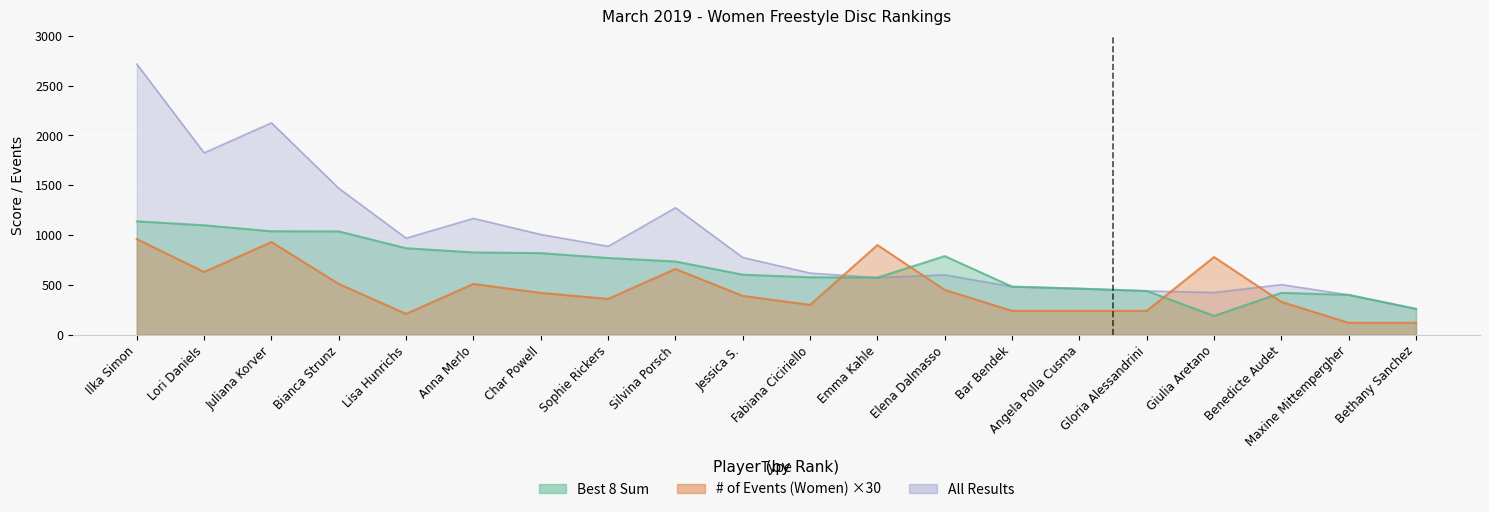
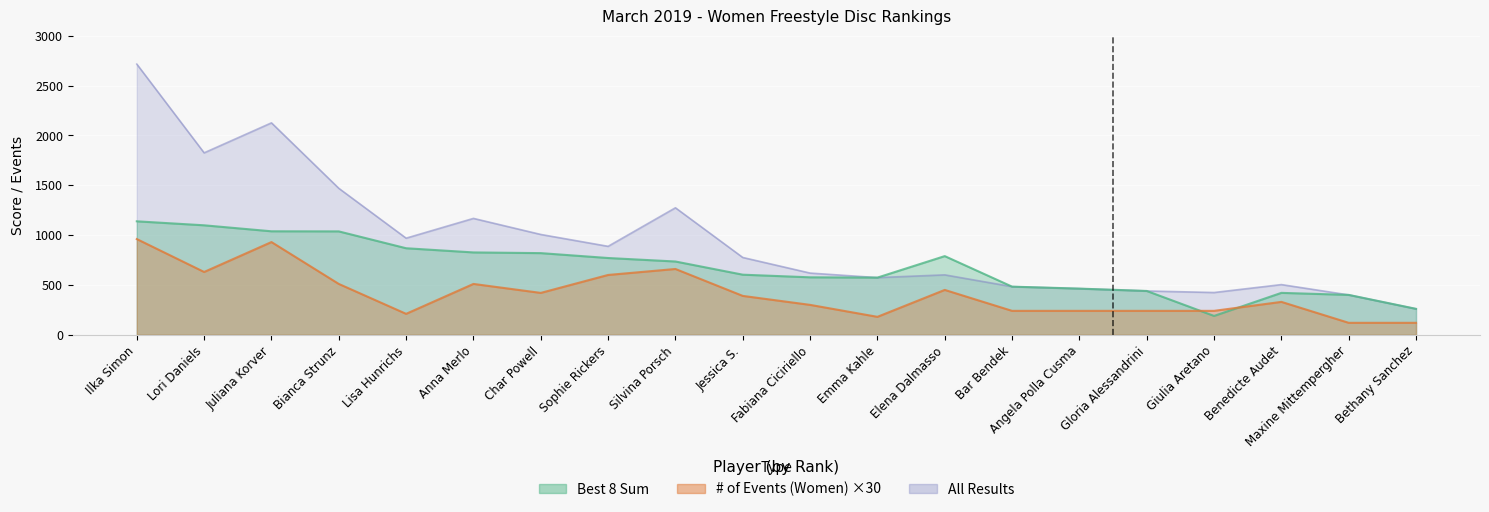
  {
    "All Results": {
      "Ilka Simon": 2700,
      "Lori Daniels": 1800,
      "Juliana Korver": 2100,
      "Bianca Strunz": 1500,
      "Lisa Hunrichs": 1000,
      "Anna Merlo": 1200,
      "Char Powell": 1000,
      "Sophie Rickers": 900,
      "Silvina Porsch": 1300,
      "Jessica S.": 800,
      "Fabiana Ciciriello": 600,
      "Elena Dalmasso": 600,
      "Giulia Aretano": 400,
      "Benedicte Audet": 500
    },
    "Best 8 Sum": {
      "Ilka Simon": 1100,
      "Lori Daniels": 1100,
      "Juliana Korver": 1000,
      "Bianca Strunz": 1000,
      "Lisa Hunrichs": 900,
      "Anna Merlo": 800,
      "Char Powell": 800,
      "Sophie Rickers": 800,
      "Silvina Porsch": 700,
      "Jessica S.": 600,
      "Fabiana Ciciriello": 600,
      "Elena Dalmasso": 800,
      "Giulia Aretano": 200,
      "Benedicte Audet": 400
    },
    "# of Events (Women) ×30": {
      "Ilka Simon": 1000,
      "Lori Daniels": 600,
      "Juliana Korver": 900,
      "Bianca Strunz": 500,
      "Lisa Hunrichs": 200,
      "Anna Merlo": 500,
      "Char Powell": 400,
-     "Sophie Rickers": 400,
+     "Sophie Rickers": 600,
      "Silvina Porsch": 700,
      "Jessica S.": 400,
      "Fabiana Ciciriello": 300,
-     "Emma Kahle": 900,
+     "Emma Kahle": 200,
      "Elena Dalmasso": 500,
      "Bar Bendek": 200,
      "Angela Polla Cusma": 200,
      "Gloria Alessandrini": 200,
-     "Giulia Aretano": 800,
+     "Giulia Aretano": 200,
      "Benedicte Audet": 300,
      "Maxine Mittempergher": 100,
      "Bethany Sanchez": 100
    }
  }
